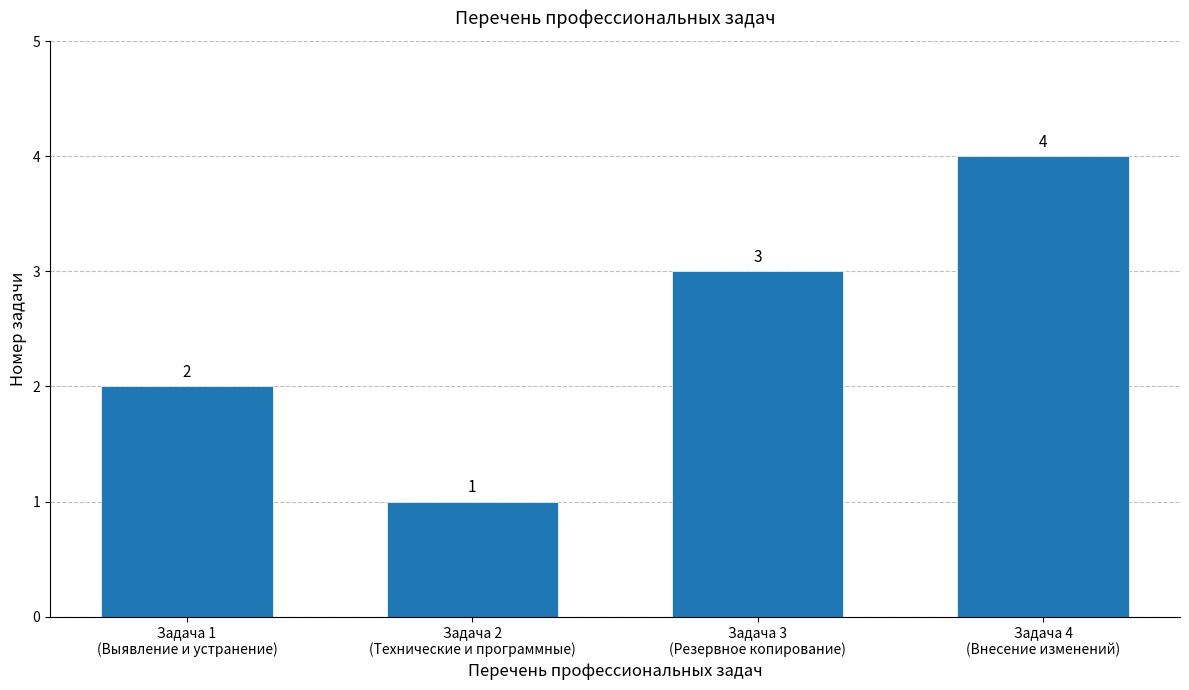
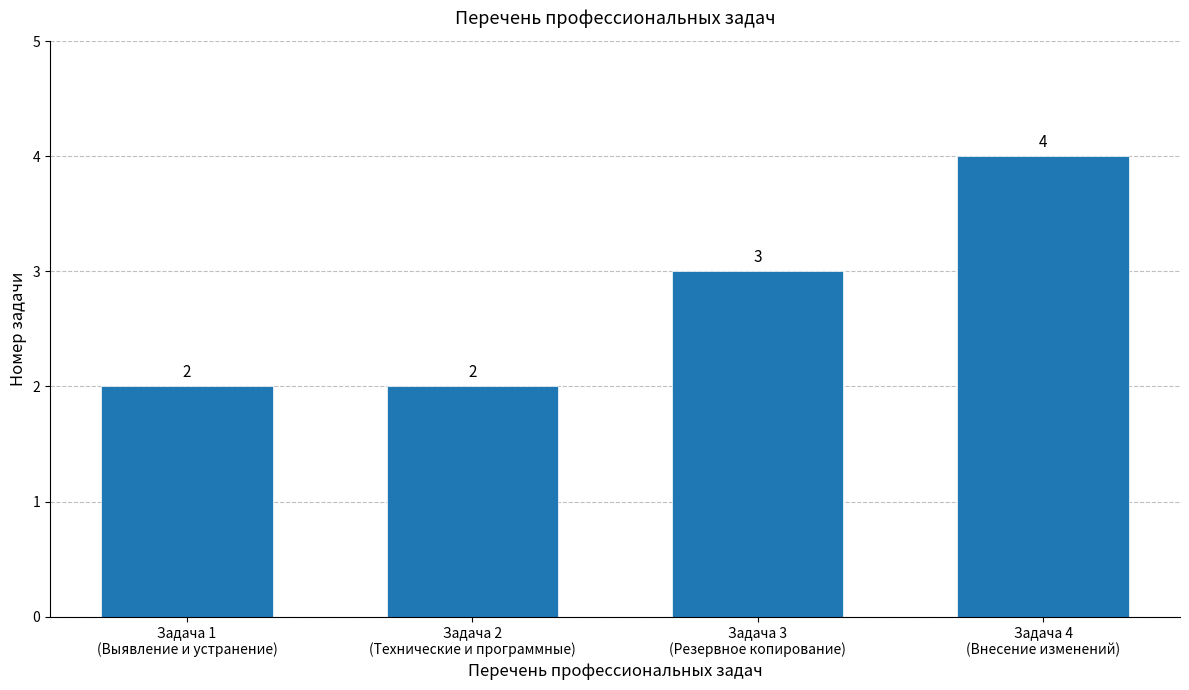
  {
    "Задача 1 (Выявление и устранение)": 2,
-   "Задача 2 (Технические и программные)": 1,
+   "Задача 2 (Технические и программные)": 2,
    "Задача 3 (Резервное копирование)": 3,
    "Задача 4 (Внесение изменений)": 4
  }
